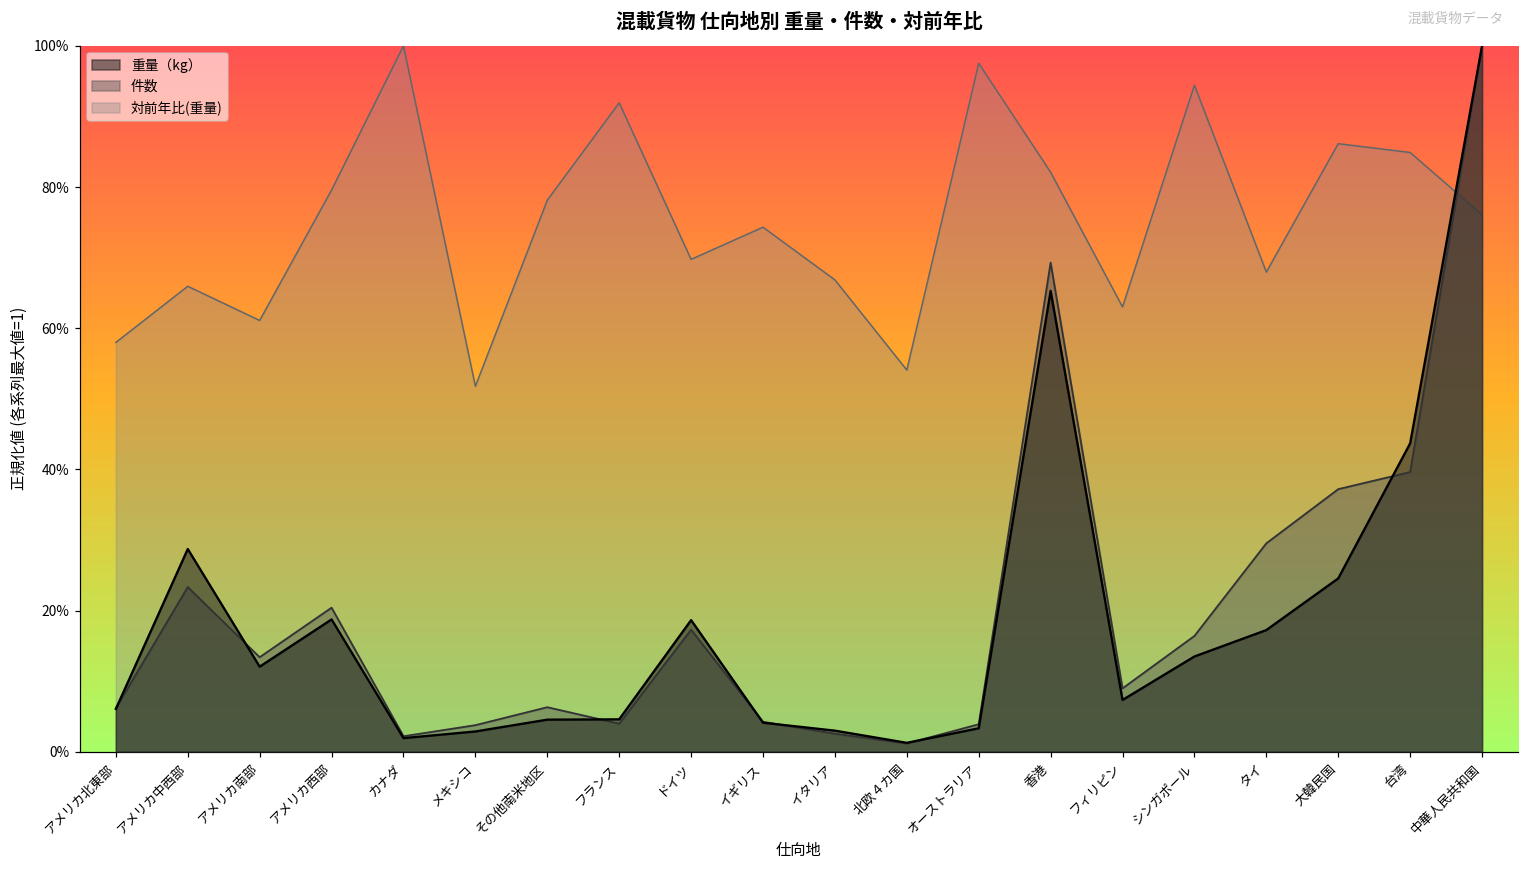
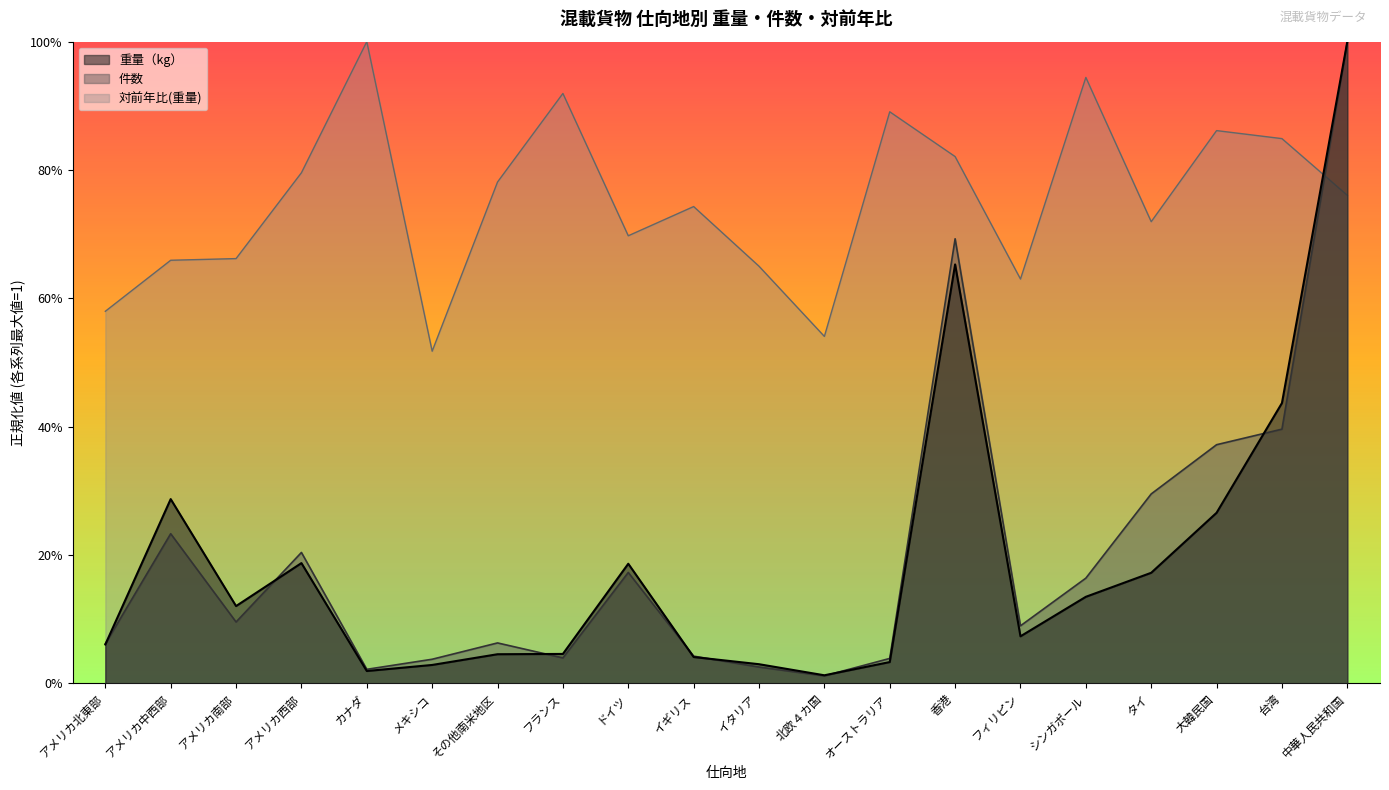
  {
    "重量（kg）": {
      "アメリカ中西部": "29%",
      "アメリカ南部": "12%",
      "アメリカ西部": "19%",
      "メキシコ": "3%",
      "その他南米地区": "5%",
      "フランス": "5%",
      "ドイツ": "19%",
      "イタリア": "3%",
      "オーストラリア": "3%",
      "香港": "65%",
      "フィリピン": "7%",
      "シンガポール": "13%",
      "タイ": "17%",
-     "大韓民国": "25%",
+     "大韓民国": "27%",
      "台湾": "44%"
    },
    "件数": {
      "アメリカ中西部": "23%",
-     "アメリカ南部": "13%",
+     "アメリカ南部": "10%",
      "アメリカ西部": "20%",
      "メキシコ": "4%",
      "その他南米地区": "6%",
      "フランス": "4%",
      "ドイツ": "17%",
      "イタリア": "3%",
      "オーストラリア": "4%",
      "香港": "69%",
      "フィリピン": "9%",
      "シンガポール": "16%",
      "タイ": "30%",
      "大韓民国": "37%",
      "台湾": "40%"
    },
    "対前年比(重量)": {
      "アメリカ北東部": "58%",
      "アメリカ中西部": "66%",
-     "アメリカ南部": "61%",
+     "アメリカ南部": "66%",
      "アメリカ西部": "80%",
      "カナダ": "100%",
      "メキシコ": "52%",
      "その他南米地区": "78%",
      "フランス": "92%",
      "ドイツ": "70%",
      "イギリス": "74%",
-     "イタリア": "67%",
+     "イタリア": "65%",
      "北欧４カ国": "54%",
-     "オーストラリア": "98%",
+     "オーストラリア": "89%",
      "香港": "82%",
      "フィリピン": "63%",
      "シンガポール": "94%",
-     "タイ": "68%",
+     "タイ": "72%",
      "大韓民国": "86%",
      "台湾": "85%",
      "中華人民共和国": "76%"
    }
  }
